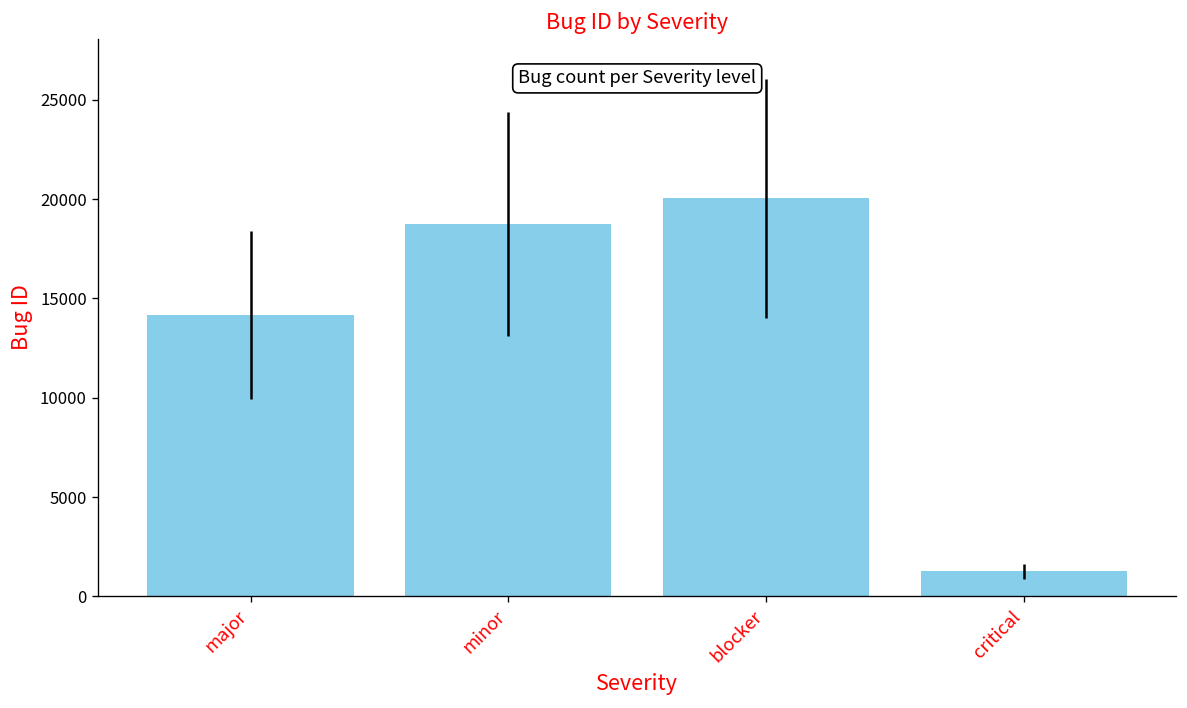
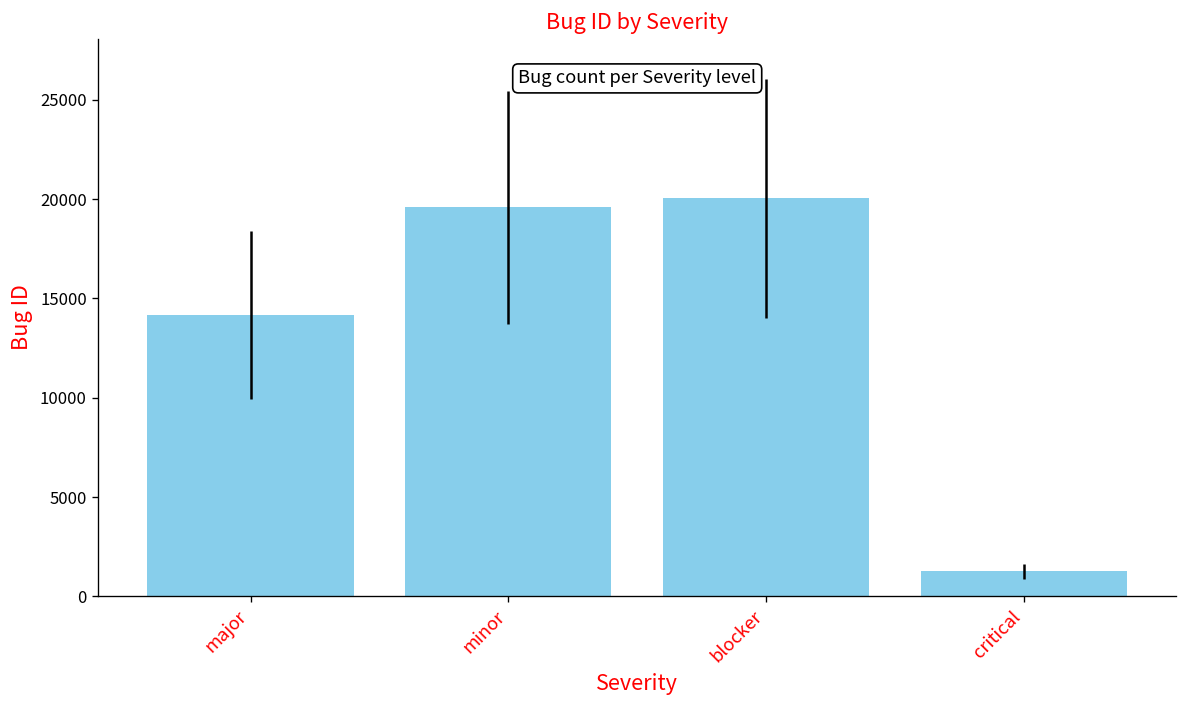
  {
    "major": 14200,
-   "minor": 18800,
+   "minor": 19600,
    "blocker": 20100,
    "critical": 1300
  }
